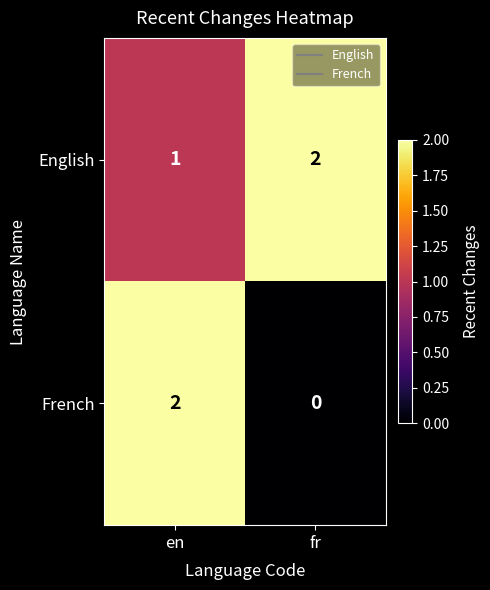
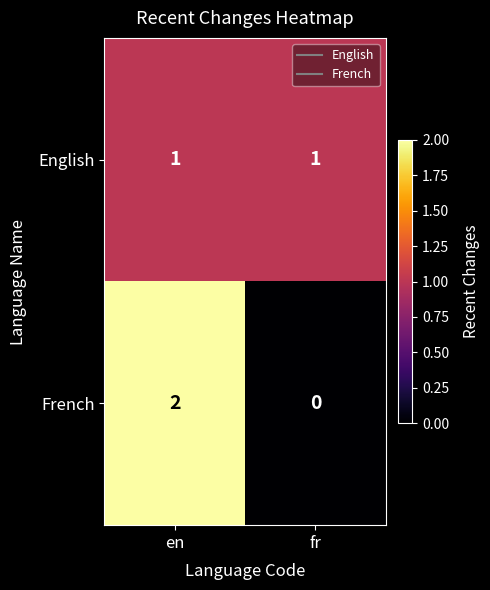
  {
    "English": {
      "en": 1,
-     "fr": 2
+     "fr": 1
    },
    "French": {
      "en": 2,
      "fr": 0
    }
  }
